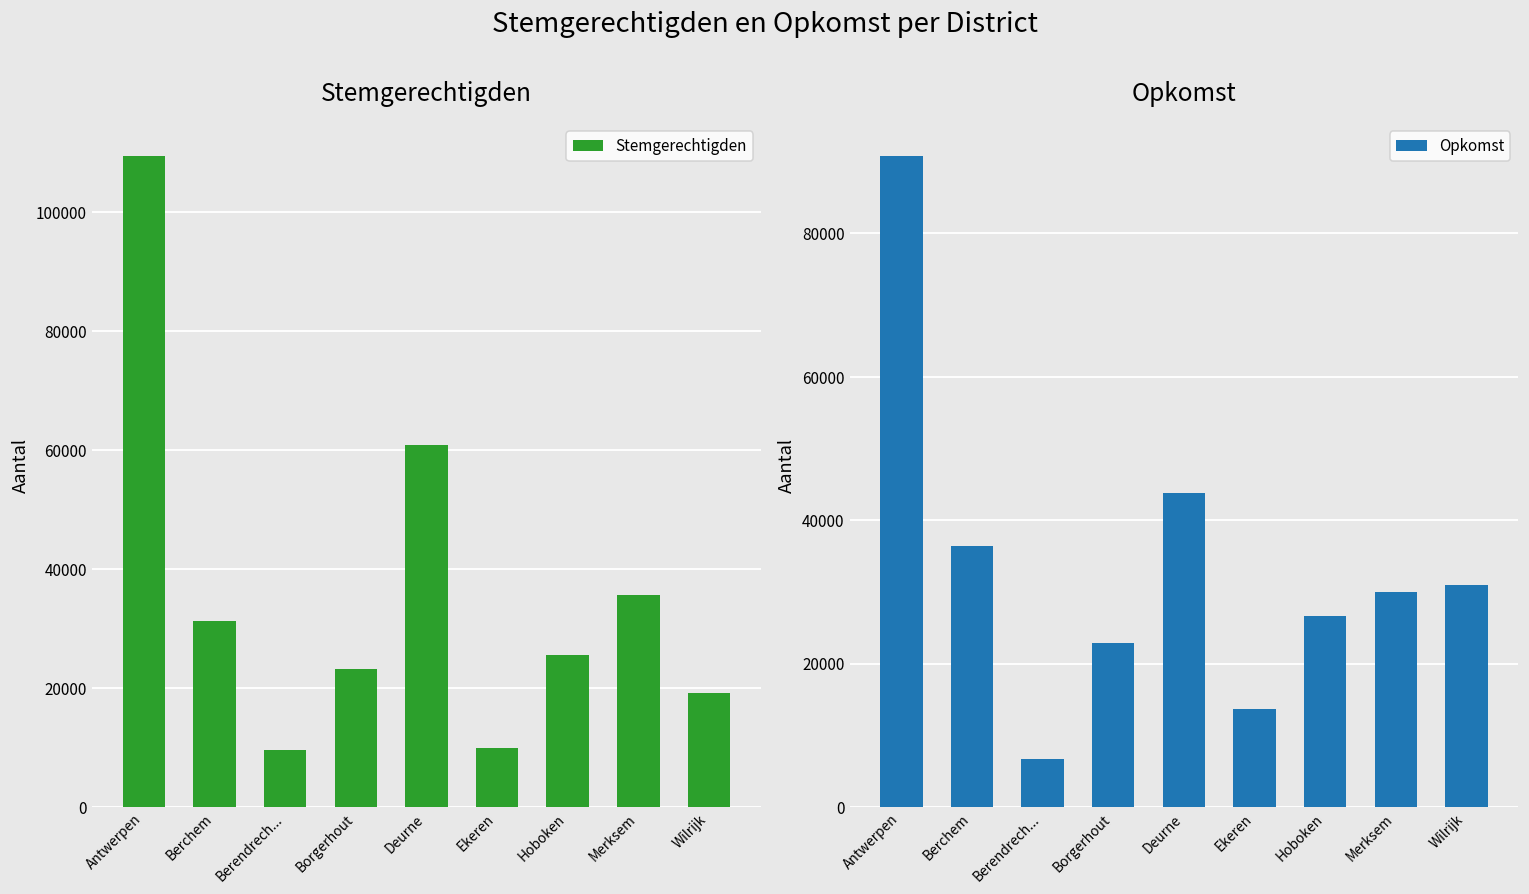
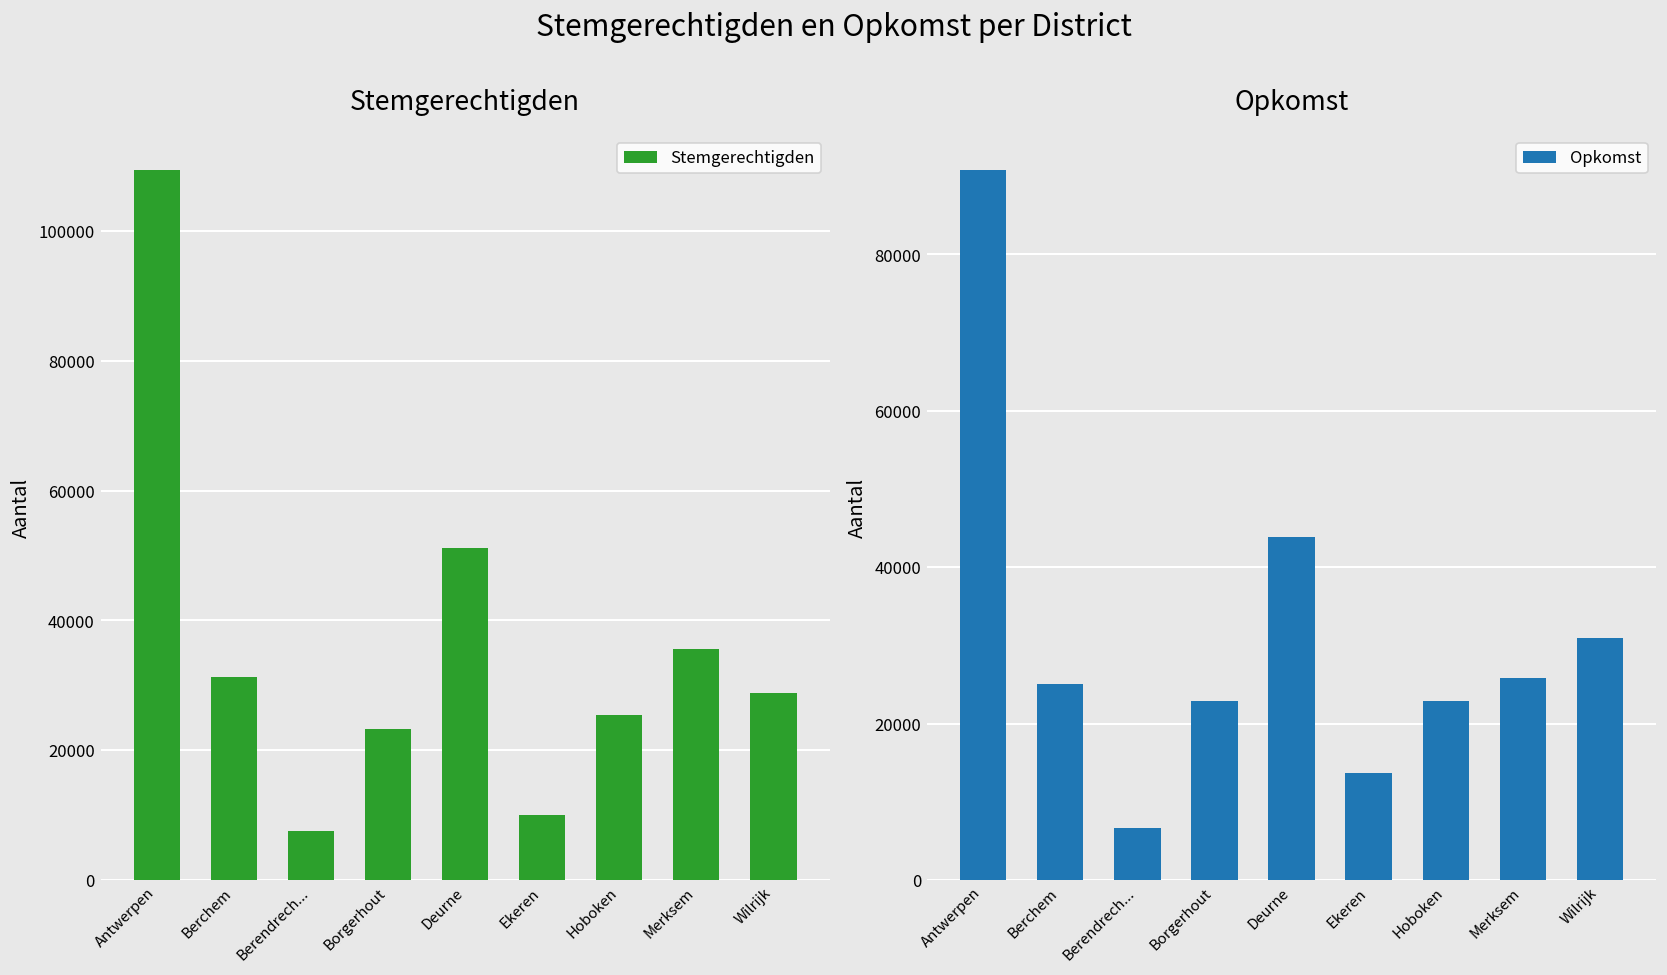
  {
    "Stemgerechtigden": {
      "Antwerpen": 109000,
      "Berchem": 31000,
-     "Berendrech...": 9000,
+     "Berendrech...": 7000,
      "Borgerhout": 23000,
-     "Deurne": 61000,
+     "Deurne": 51000,
      "Ekeren": 10000,
      "Hoboken": 25000,
      "Merksem": 36000,
-     "Wilrijk": 19000
+     "Wilrijk": 29000
    },
    "Opkomst": {
      "Antwerpen": 91000,
-     "Berchem": 36000,
+     "Berchem": 25000,
      "Berendrech...": 7000,
      "Borgerhout": 23000,
      "Deurne": 44000,
      "Ekeren": 14000,
-     "Hoboken": 27000,
-     "Merksem": 30000,
+     "Hoboken": 23000,
+     "Merksem": 26000,
      "Wilrijk": 31000
    }
  }
